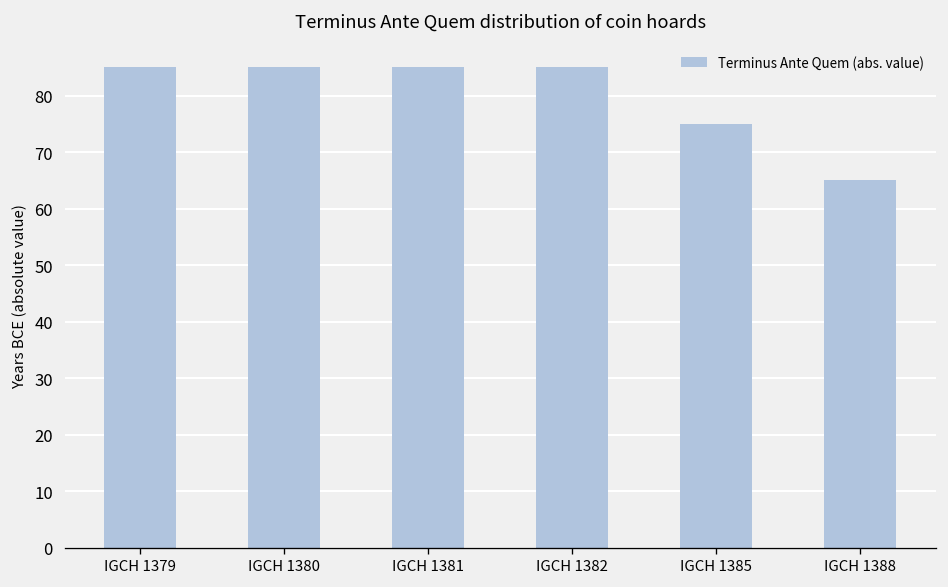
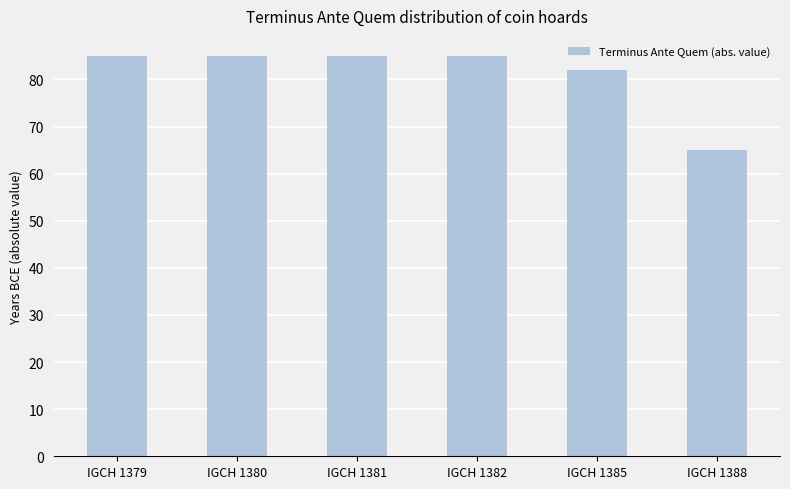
  {
    "IGCH 1379": 85,
    "IGCH 1380": 85,
    "IGCH 1381": 85,
    "IGCH 1382": 85,
-   "IGCH 1385": 75,
+   "IGCH 1385": 82,
    "IGCH 1388": 65
  }
